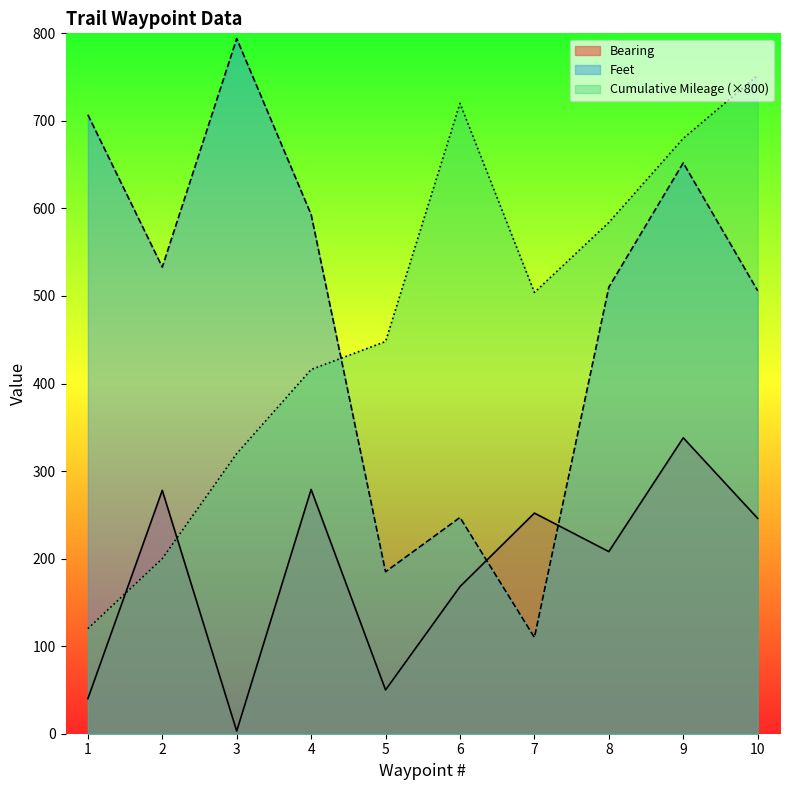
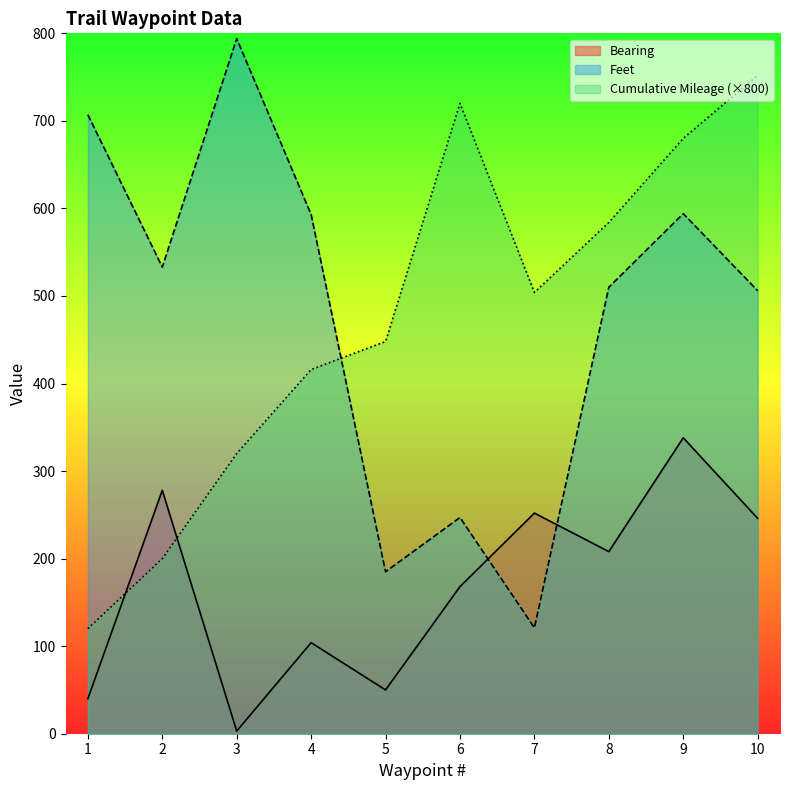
  {
    "Bearing": {
      "1": 40,
      "2": 280,
      "3": 0,
-     "4": 280,
+     "4": 100,
      "5": 50,
      "6": 170,
      "7": 250,
      "8": 210,
      "9": 340,
      "10": 250
    },
    "Feet": {
      "1": 710,
      "2": 530,
      "3": 790,
      "4": 590,
      "5": 190,
      "6": 250,
-     "7": 110,
+     "7": 120,
      "8": 510,
-     "9": 650,
+     "9": 590,
      "10": 510
    },
    "Cumulative Mileage (×800)": {
      "1": 120,
      "2": 200,
      "3": 320,
      "4": 420,
      "5": 450,
      "6": 720,
      "7": 500,
      "8": 580,
      "9": 680
    }
  }
